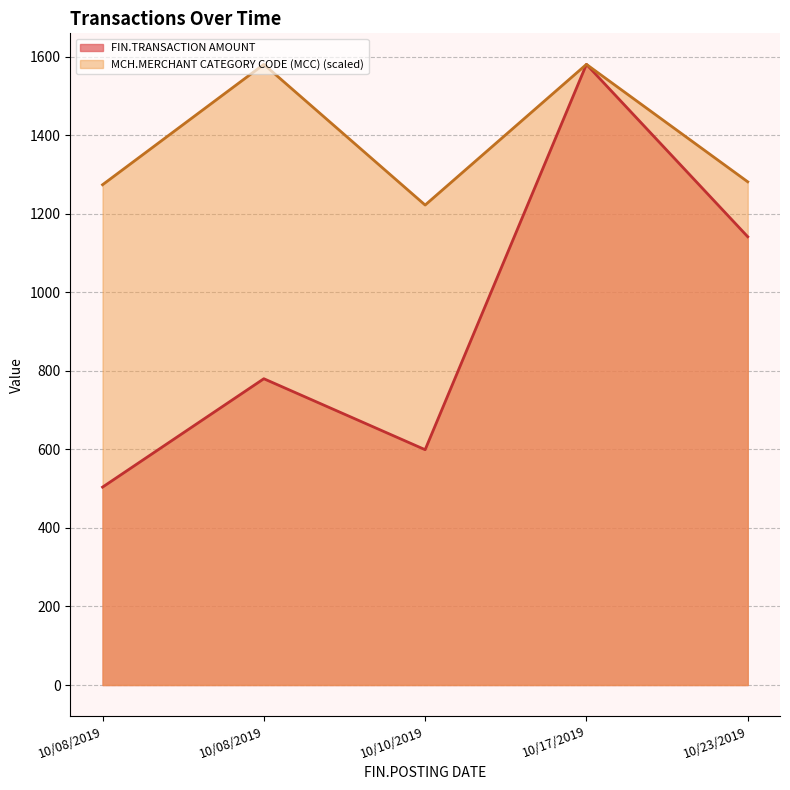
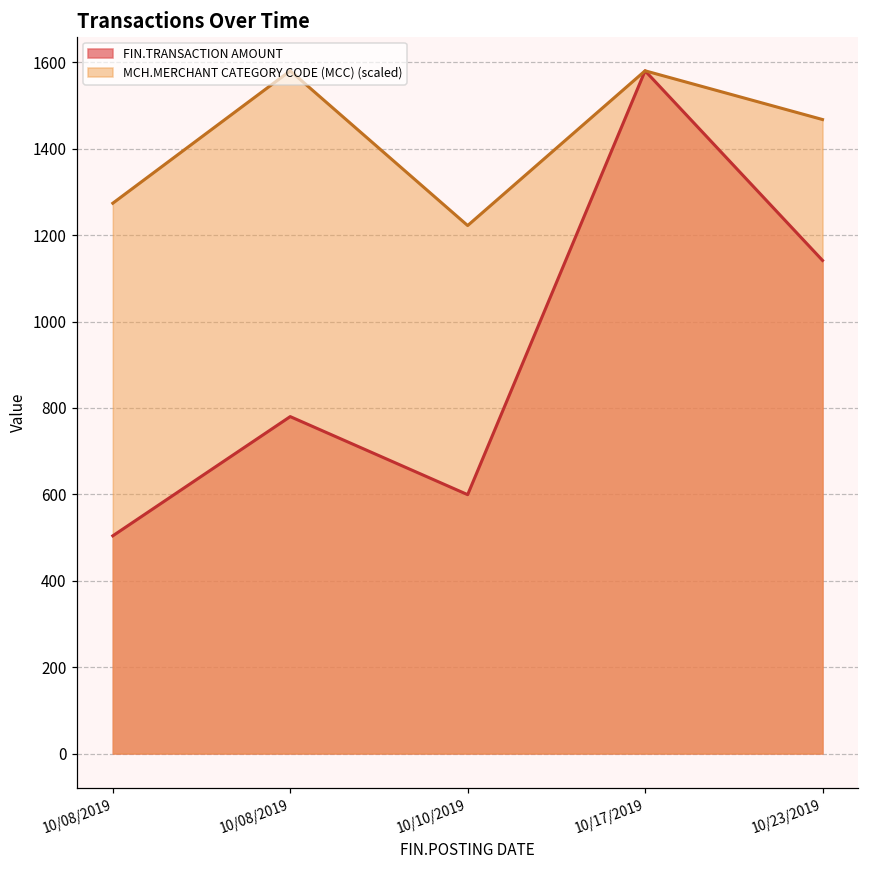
  {
    "FIN.TRANSACTION AMOUNT": {
      "10/10/2019": 600,
      "10/23/2019": 1140
    },
    "MCH.MERCHANT CATEGORY CODE (MCC) (scaled)": {
      "10/10/2019": 1220,
-     "10/23/2019": 1280
+     "10/23/2019": 1470
    }
  }
